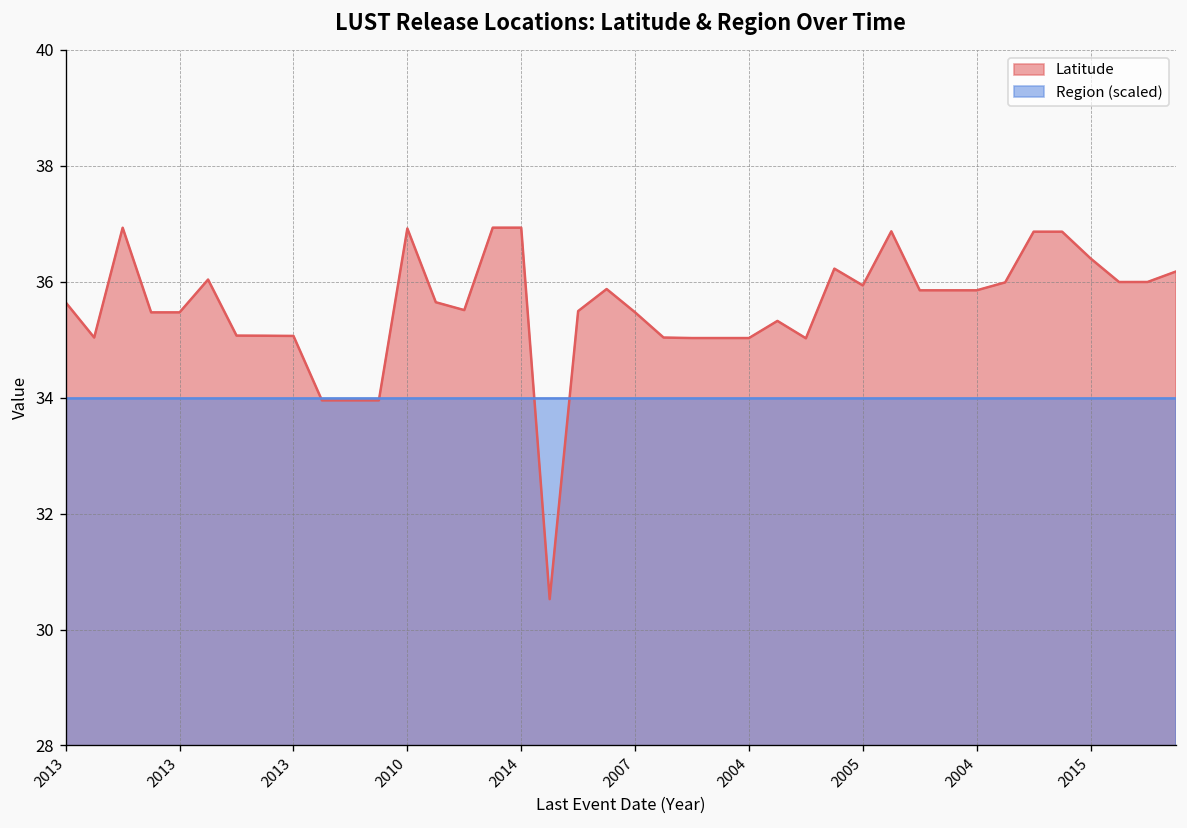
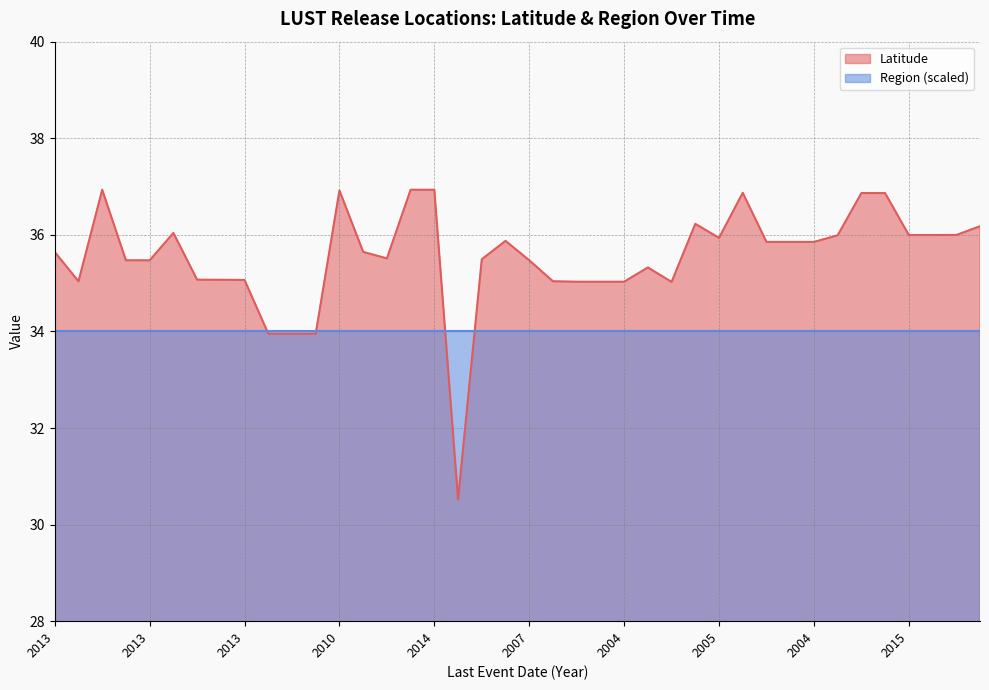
  {
    "Latitude": {
      "2010": 36.9,
      "2014": 36.9,
      "2005": 35.9,
-     "2015": 36.4
+     "2015": 36.0
    },
    "Region (scaled)": {
      "2010": 34.0,
      "2014": 34.0,
      "2005": 34.0,
      "2015": 34.0
    }
  }
